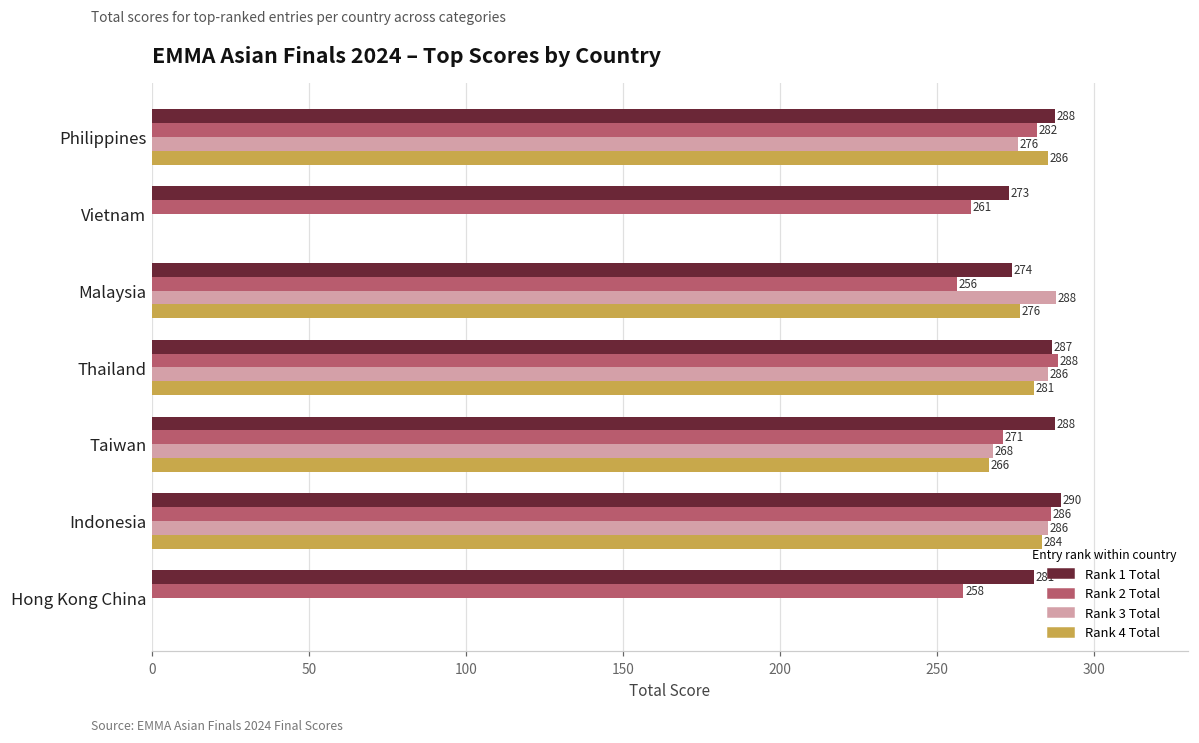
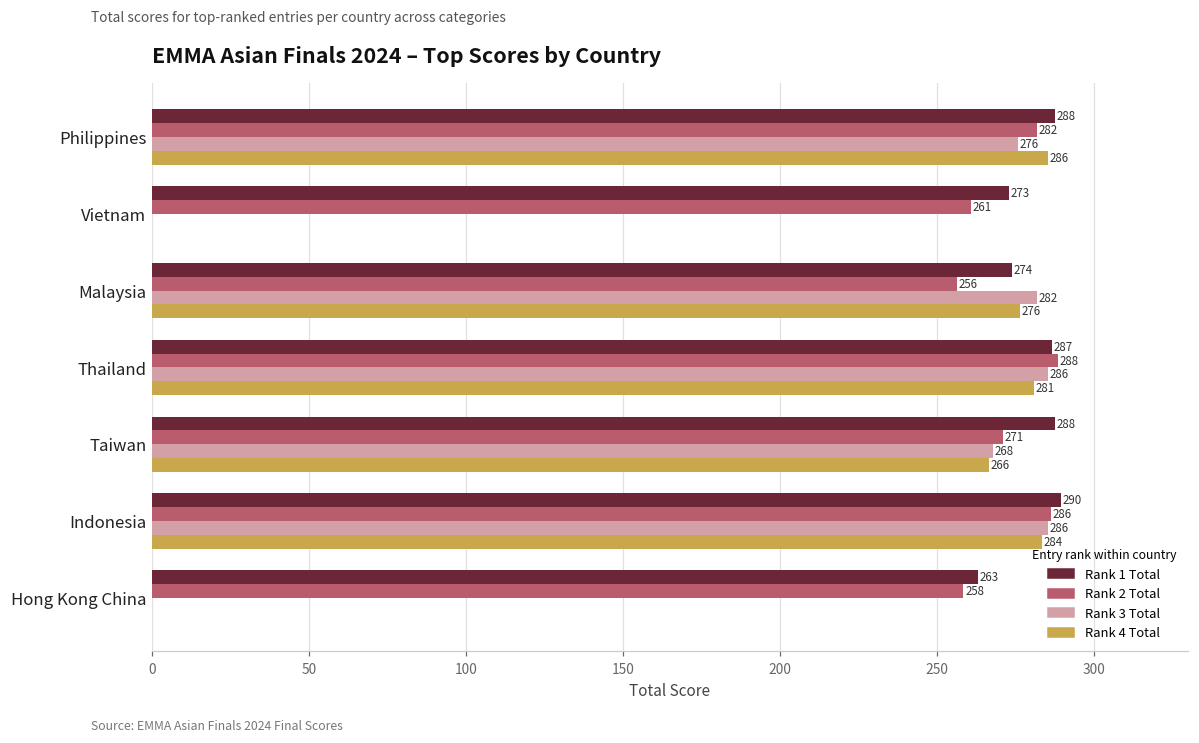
  {
    "Rank 1 Total": {
      "Philippines": 288,
      "Vietnam": 273,
      "Malaysia": 274,
      "Thailand": 287,
      "Taiwan": 288,
      "Indonesia": 290,
-     "Hong Kong China": 281
+     "Hong Kong China": 263
    },
    "Rank 2 Total": {
      "Philippines": 282,
      "Vietnam": 261,
      "Malaysia": 256,
      "Thailand": 288,
      "Taiwan": 271,
      "Indonesia": 286,
      "Hong Kong China": 258
    },
    "Rank 3 Total": {
      "Philippines": 276,
-     "Malaysia": 288,
+     "Malaysia": 282,
      "Thailand": 286,
      "Taiwan": 268,
      "Indonesia": 286
    },
    "Rank 4 Total": {
      "Philippines": 286,
      "Malaysia": 276,
      "Thailand": 281,
      "Taiwan": 266,
      "Indonesia": 284
    }
  }
